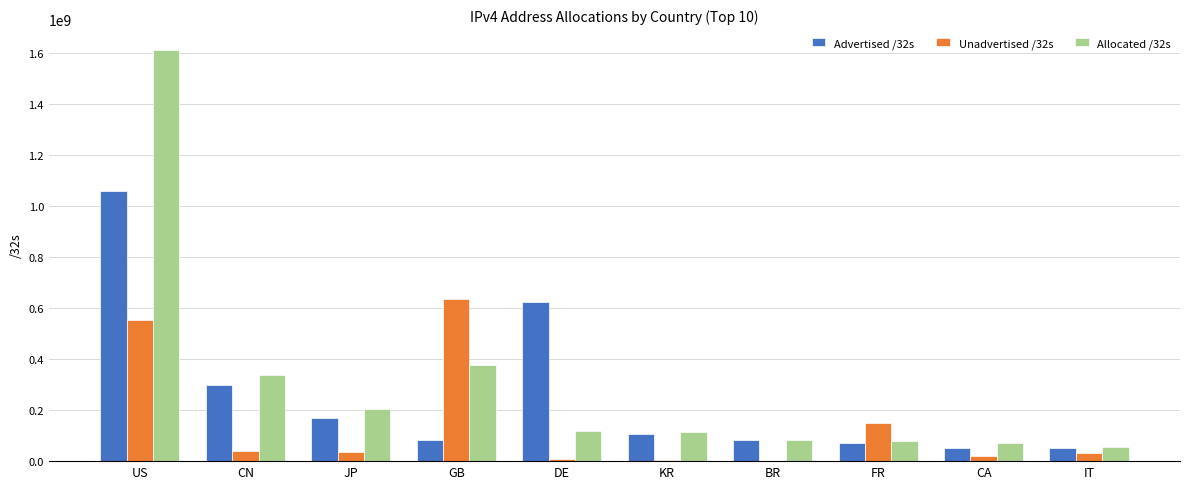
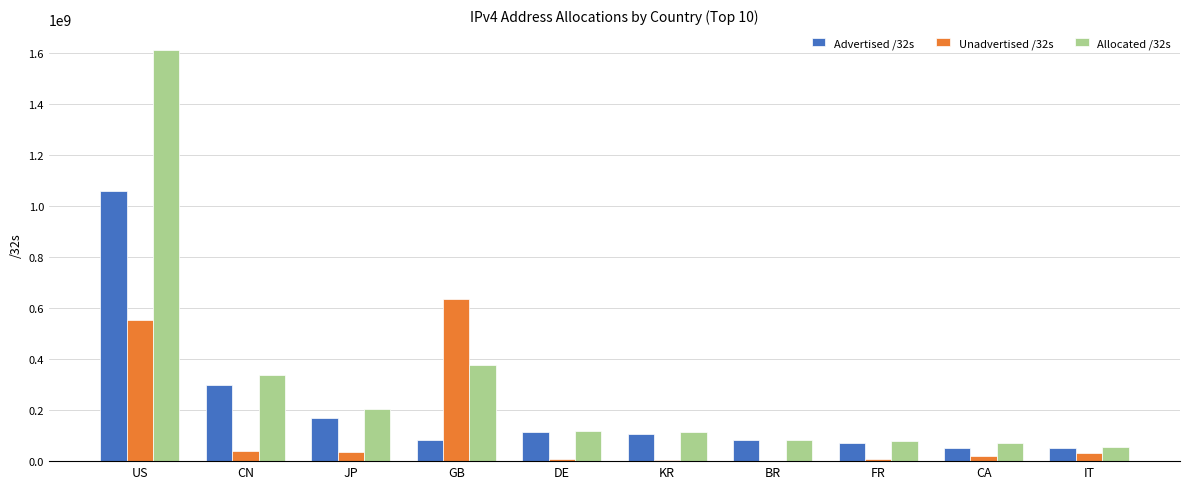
  {
    "Advertised /32s": {
      "US": 1060000000,
      "CN": 300000000,
      "JP": 170000000,
      "GB": 80000000,
-     "DE": 620000000,
+     "DE": 110000000,
      "KR": 110000000,
      "BR": 80000000,
      "FR": 70000000,
      "CA": 50000000,
      "IT": 50000000
    },
    "Unadvertised /32s": {
      "US": 550000000,
      "CN": 40000000,
      "JP": 30000000,
      "GB": 630000000,
-     "FR": 150000000,
+     "FR": 10000000,
      "CA": 20000000,
      "IT": 30000000
    },
    "Allocated /32s": {
      "US": 1610000000,
      "CN": 340000000,
      "JP": 200000000,
      "GB": 380000000,
      "DE": 120000000,
      "KR": 110000000,
      "BR": 80000000,
      "FR": 80000000,
      "CA": 70000000,
      "IT": 50000000
    }
  }
